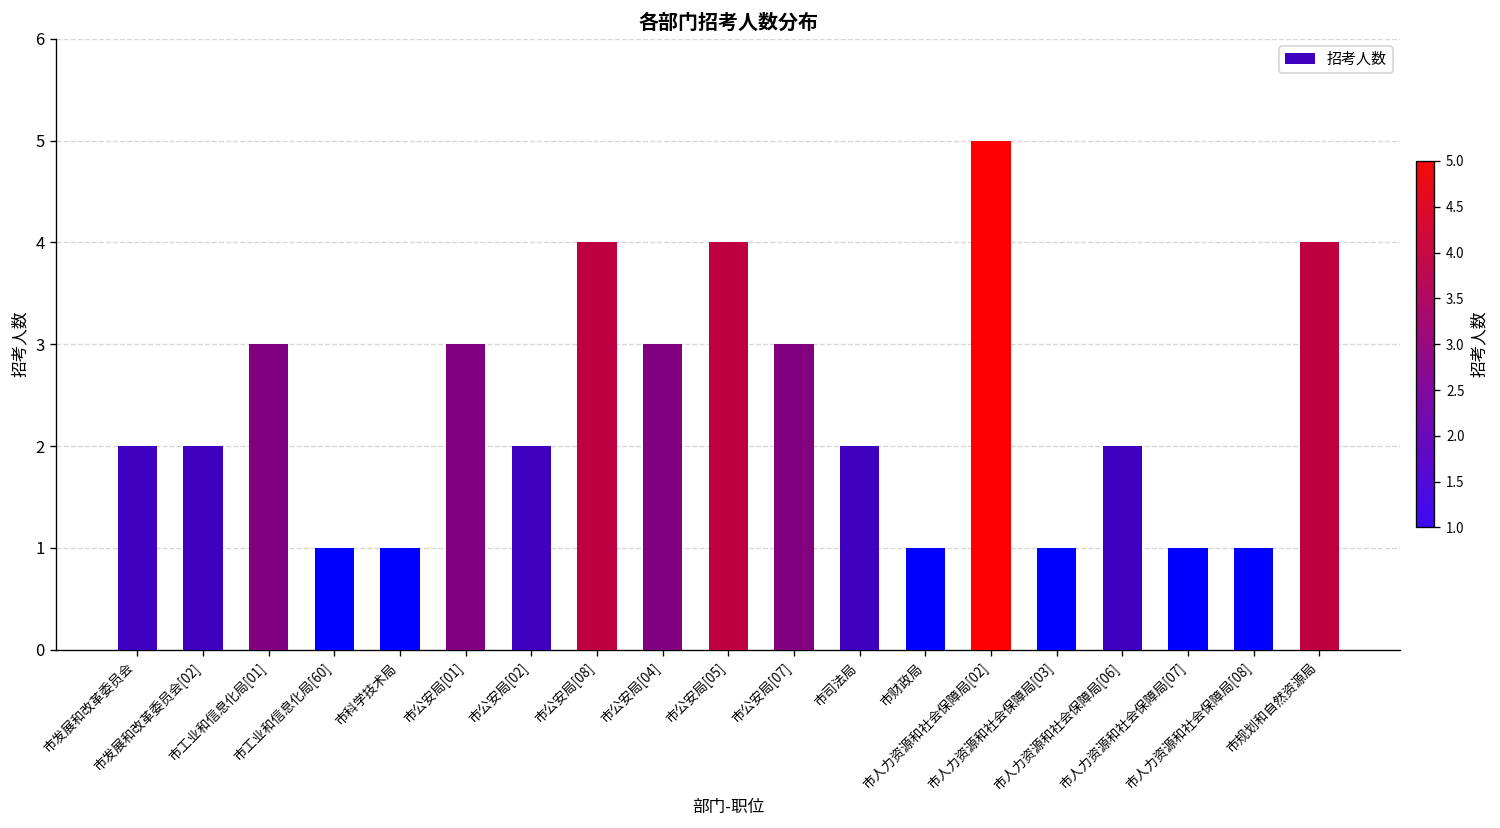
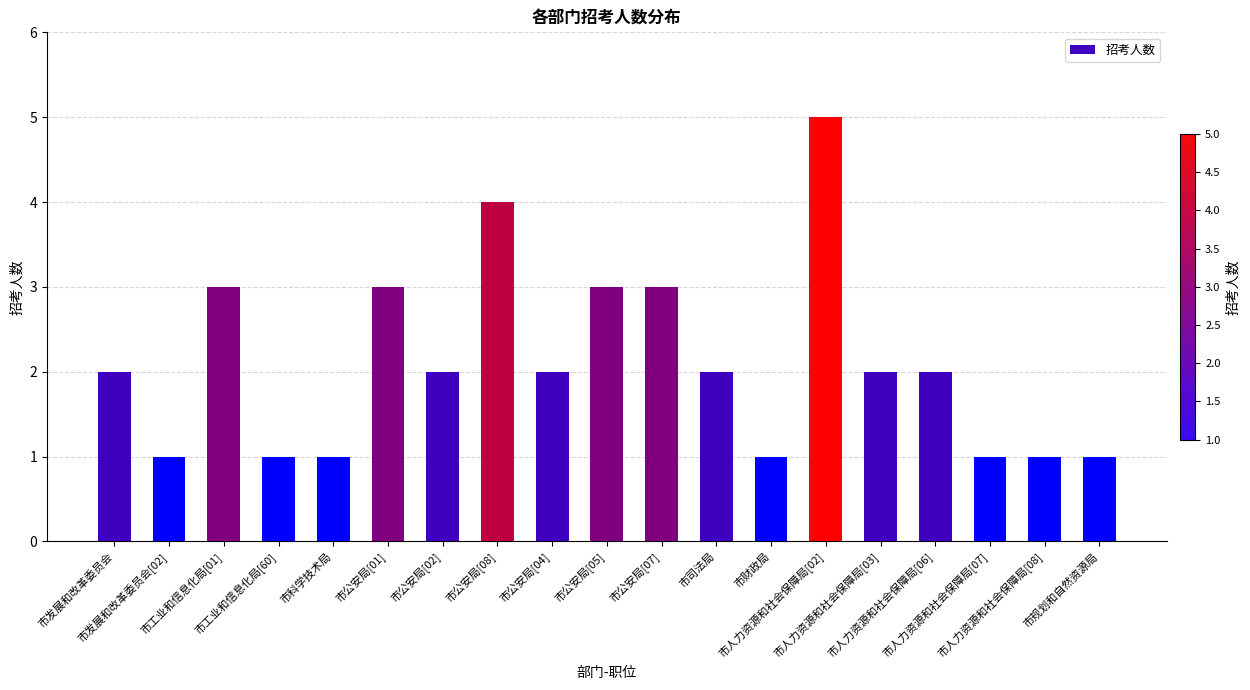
  {
    "市发展和改革委员会": 2,
-   "市发展和改革委员会[02]": 2,
+   "市发展和改革委员会[02]": 1,
    "市工业和信息化局[01]": 3,
    "市工业和信息化局[60]": 1,
    "市科学技术局": 1,
    "市公安局[01]": 3,
    "市公安局[02]": 2,
    "市公安局[08]": 4,
-   "市公安局[04]": 3,
-   "市公安局[05]": 4,
+   "市公安局[04]": 2,
+   "市公安局[05]": 3,
    "市公安局[07]": 3,
    "市司法局": 2,
    "市财政局": 1,
    "市人力资源和社会保障局[02]": 5,
-   "市人力资源和社会保障局[03]": 1,
+   "市人力资源和社会保障局[03]": 2,
    "市人力资源和社会保障局[06]": 2,
    "市人力资源和社会保障局[07]": 1,
    "市人力资源和社会保障局[08]": 1,
-   "市规划和自然资源局": 4
+   "市规划和自然资源局": 1
  }
